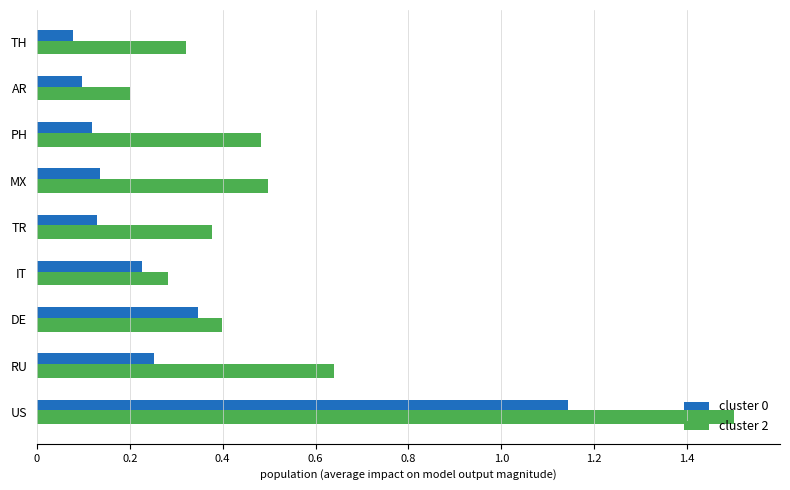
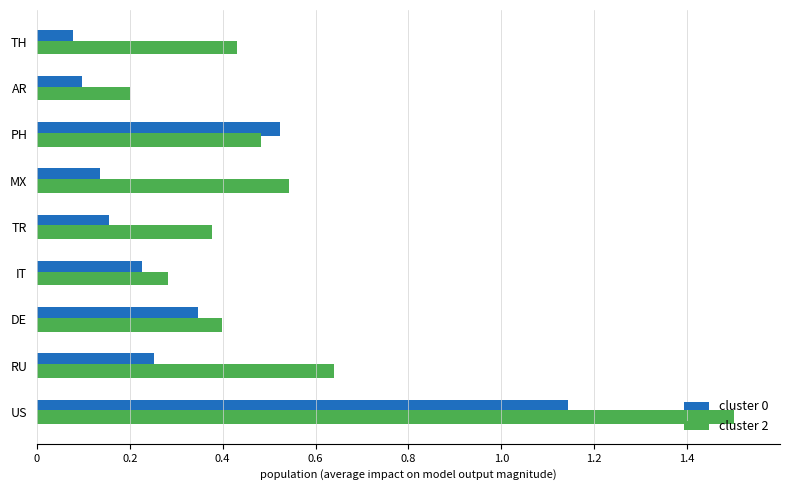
  {
    "cluster 0": {
      "TH": 0.08,
      "AR": 0.10,
-     "PH": 0.12,
+     "PH": 0.52,
      "MX": 0.13,
-     "TR": 0.13,
+     "TR": 0.16,
      "IT": 0.23,
      "DE": 0.35,
      "RU": 0.25,
      "US": 1.14
    },
    "cluster 2": {
-     "TH": 0.32,
+     "TH": 0.43,
      "AR": 0.20,
      "PH": 0.48,
-     "MX": 0.50,
+     "MX": 0.54,
      "TR": 0.38,
      "IT": 0.28,
      "DE": 0.40,
      "RU": 0.64,
      "US": 1.50
    }
  }
